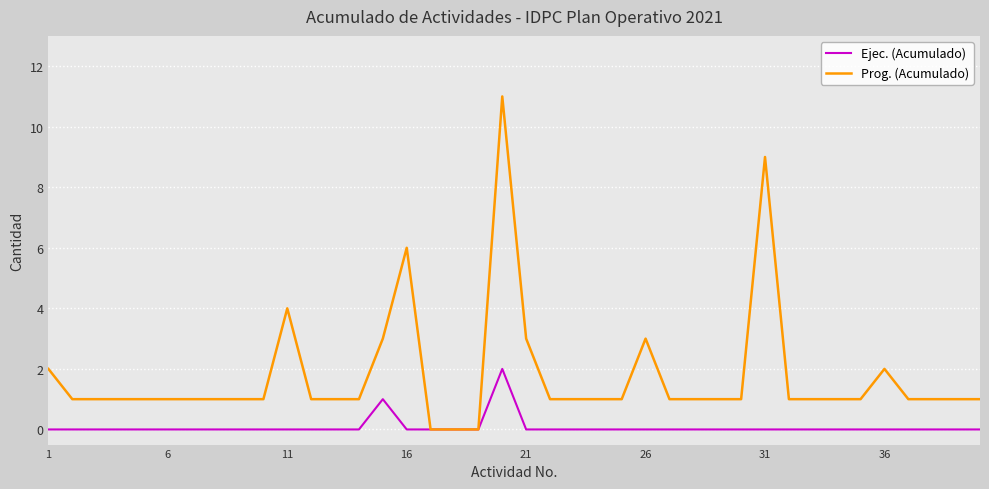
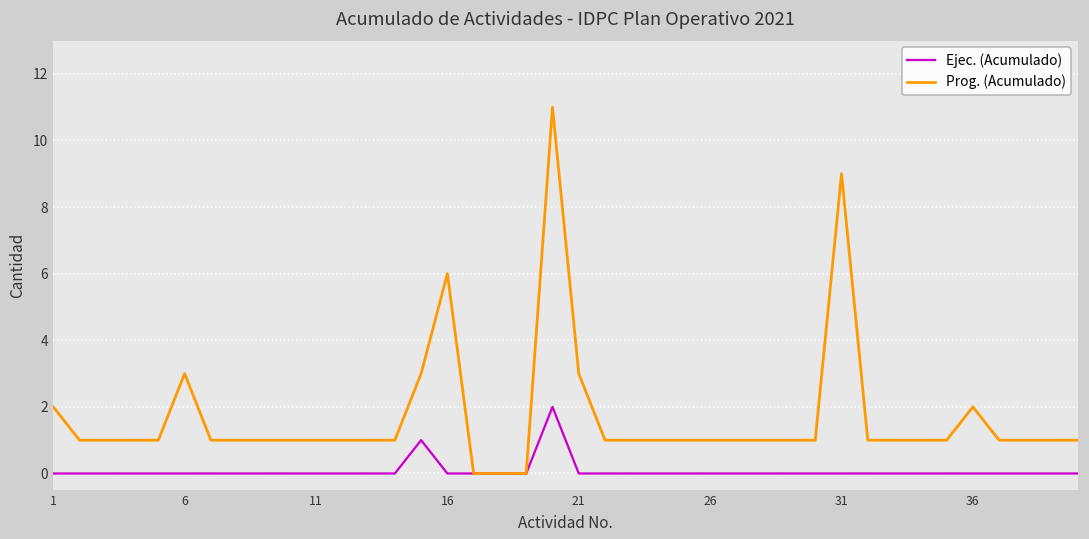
  {
    "Ejec. (Acumulado)": {
      "1": 0,
      "6": 0,
      "11": 0,
      "16": 0,
      "21": 0,
      "26": 0,
      "31": 0,
      "36": 0
    },
    "Prog. (Acumulado)": {
      "1": 2,
-     "6": 1,
-     "11": 4,
+     "6": 3,
+     "11": 1,
      "16": 6,
      "21": 3,
-     "26": 3,
+     "26": 1,
      "31": 9,
      "36": 2
    }
  }
